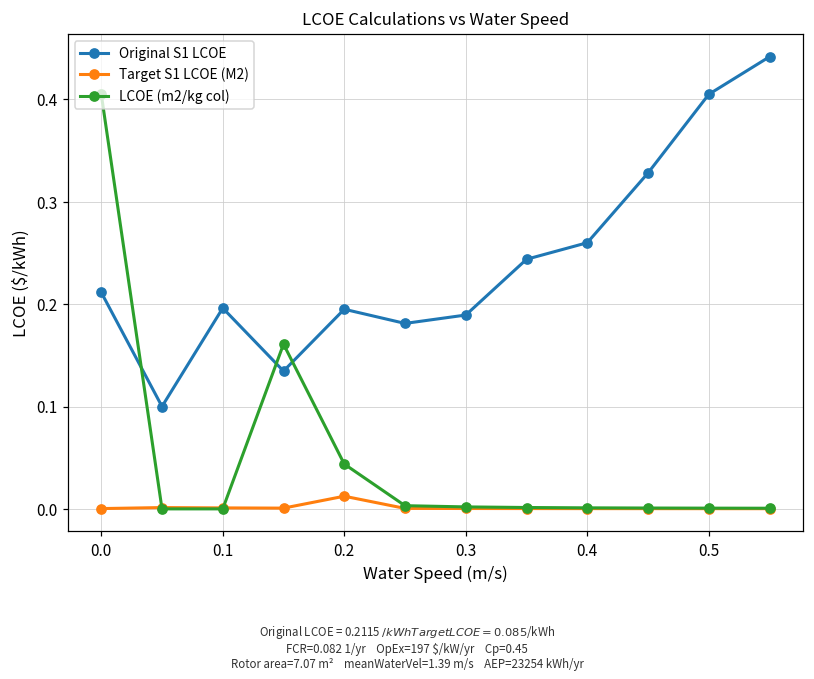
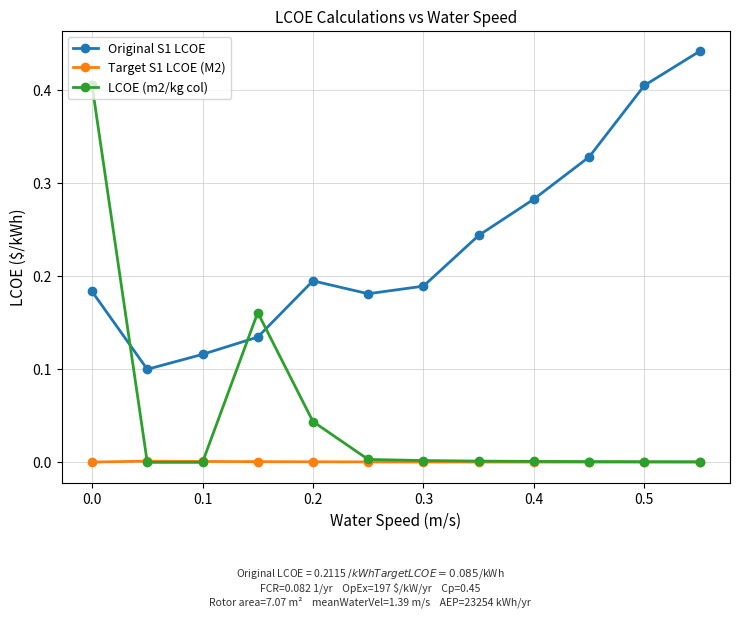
  {
    "Original S1 LCOE": {
-     "0.0": 0.21,
-     "0.1": 0.20,
+     "0.0": 0.18,
+     "0.1": 0.12,
      "0.2": 0.19,
      "0.3": 0.19,
-     "0.4": 0.26,
+     "0.4": 0.28,
      "0.5": 0.40
    },
    "Target S1 LCOE (M2)": {
      "0.0": 0.00,
-     "0.2": 0.01
+     "0.2": 0.00
    },
    "LCOE (m2/kg col)": {
      "0.2": 0.04
    }
  }
